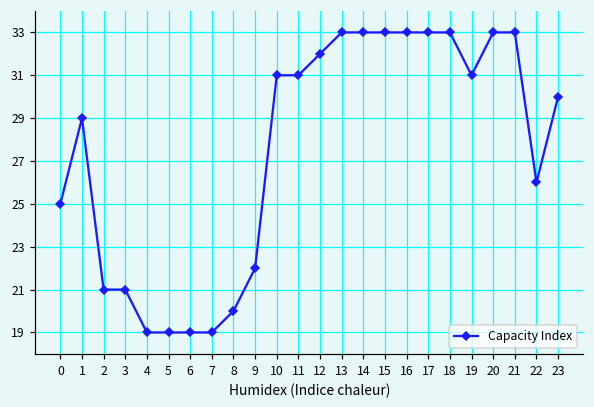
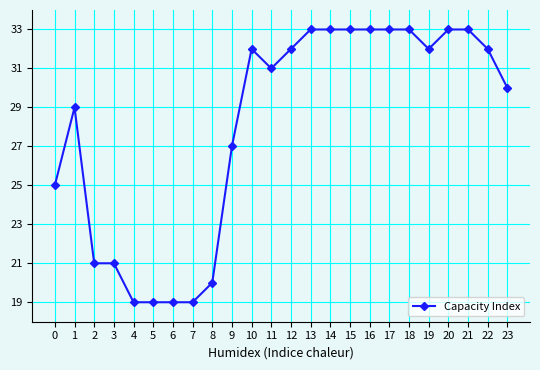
  {
    "0": 25,
    "1": 29,
    "2": 21,
    "3": 21,
    "4": 19,
    "5": 19,
    "6": 19,
    "7": 19,
    "8": 20,
-   "9": 22,
-   "10": 31,
+   "9": 27,
+   "10": 32,
    "11": 31,
    "12": 32,
    "13": 33,
    "14": 33,
    "15": 33,
    "16": 33,
    "17": 33,
    "18": 33,
-   "19": 31,
+   "19": 32,
    "20": 33,
    "21": 33,
-   "22": 26,
+   "22": 32,
    "23": 30
  }
